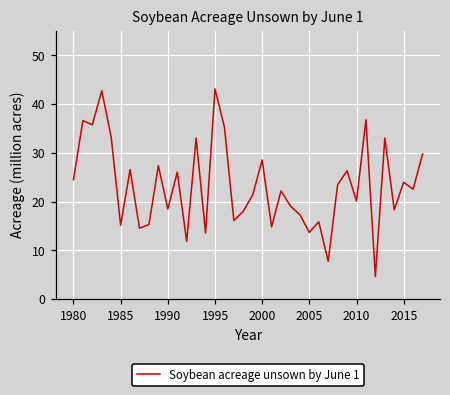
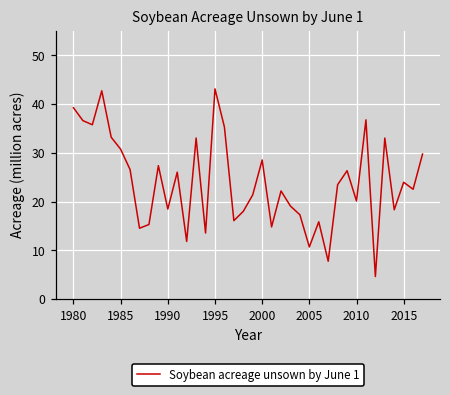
  {
-   "1980": 25,
-   "1985": 15,
+   "1980": 39,
+   "1985": 31,
    "1990": 18,
    "1995": 43,
    "2000": 29,
-   "2005": 14,
+   "2005": 11,
    "2010": 20,
    "2015": 24
  }
